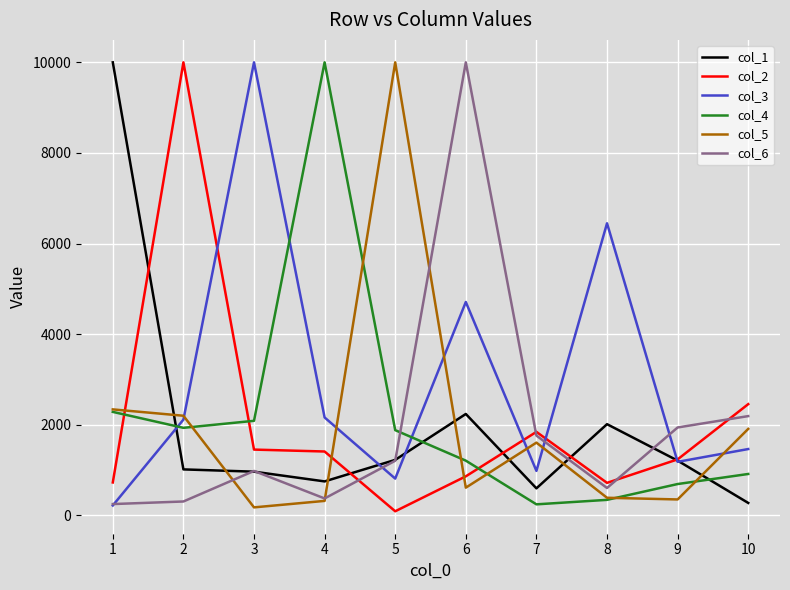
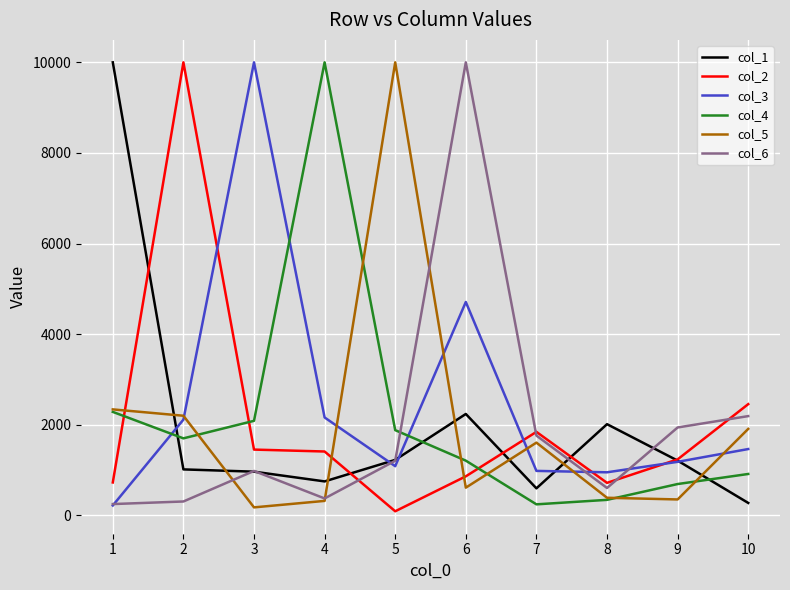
  {
    "col_1": {
      "1": 10000,
      "2": 1000,
      "4": 800,
      "6": 2200,
      "7": 600,
      "8": 2000,
      "10": 300
    },
    "col_2": {
      "1": 700,
      "2": 10000,
      "3": 1500,
      "4": 1400,
      "5": 100,
      "6": 900,
      "7": 1800,
      "8": 700,
      "10": 2500
    },
    "col_3": {
      "2": 2100,
      "3": 10000,
      "4": 2200,
-     "5": 800,
+     "5": 1100,
      "6": 4700,
      "7": 1000,
-     "8": 6400,
+     "8": 1000,
      "10": 1500
    },
    "col_4": {
-     "2": 1900,
+     "2": 1700,
      "3": 2100,
      "4": 10000,
      "5": 1900,
      "6": 1200,
      "7": 200,
      "9": 700,
      "10": 900
    },
    "col_5": {
      "2": 2200,
      "3": 200,
      "5": 10000,
      "6": 600,
      "7": 1600,
      "9": 400,
      "10": 1900
    },
    "col_6": {
      "2": 300,
      "6": 10000,
      "7": 1800,
      "8": 600,
      "9": 1900,
      "10": 2200
    }
  }
